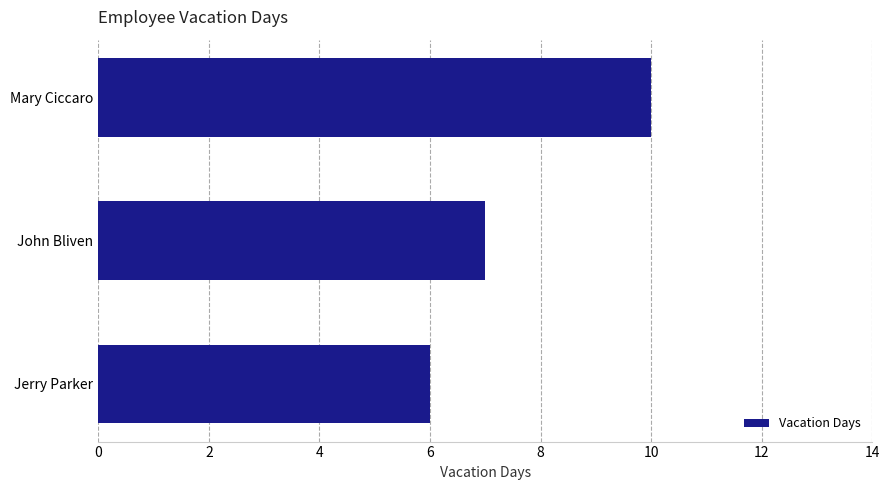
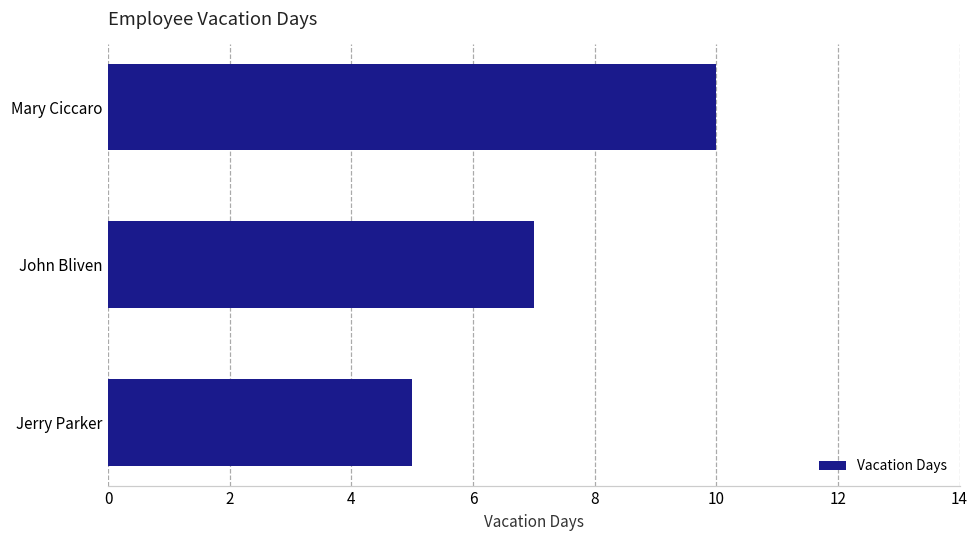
  {
    "Mary Ciccaro": 10,
    "John Bliven": 7,
-   "Jerry Parker": 6
+   "Jerry Parker": 5
  }
